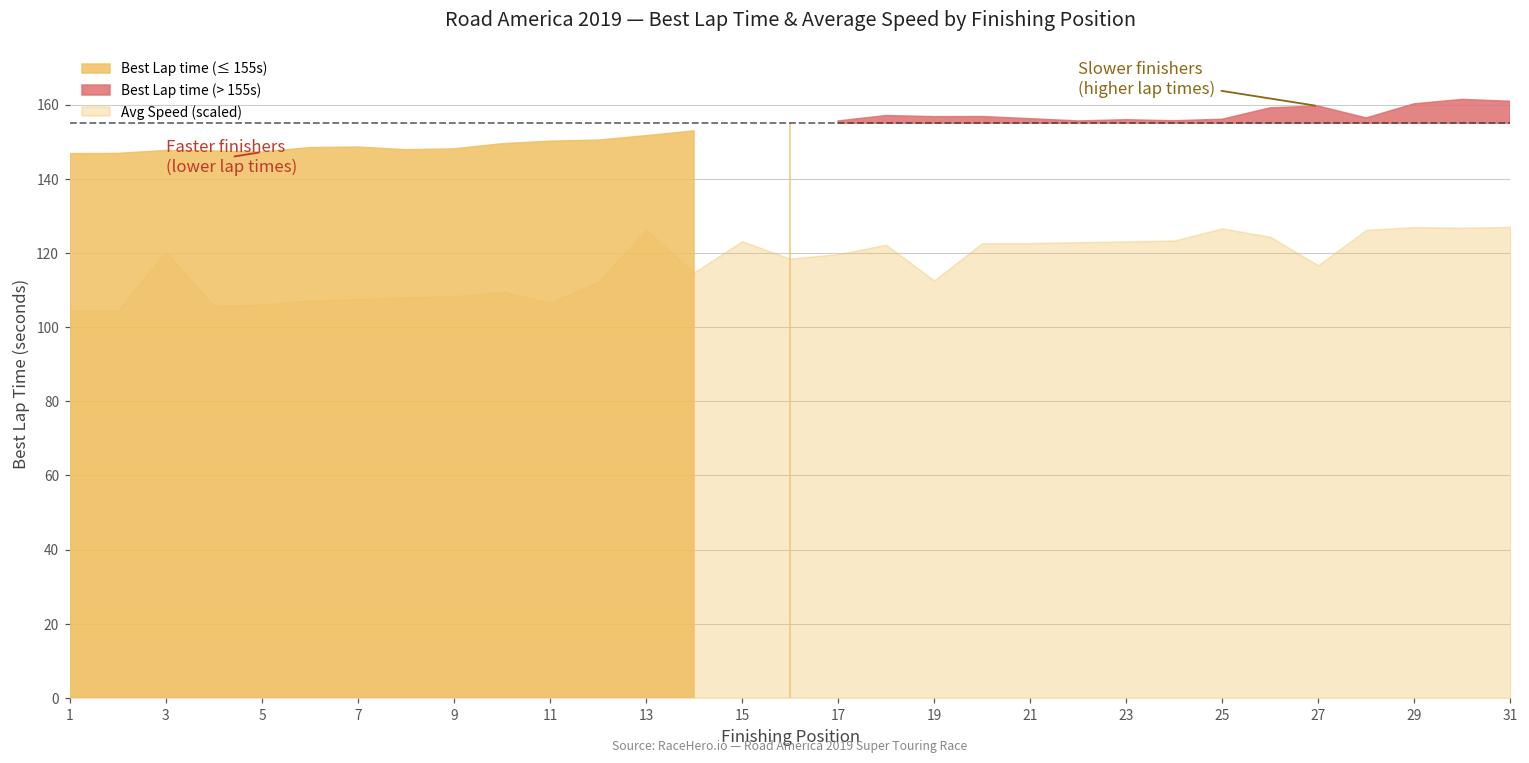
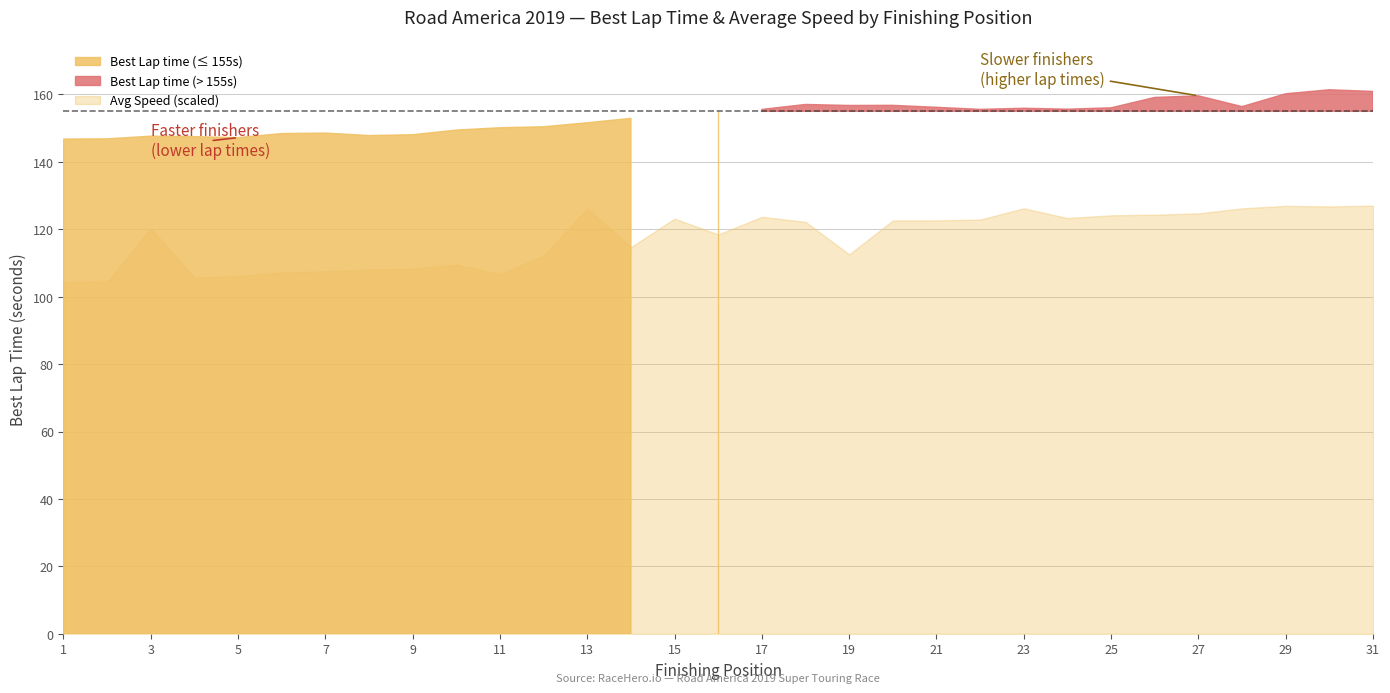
  {
    "1": 104,
    "3": 120,
    "5": 106,
    "7": 108,
    "9": 108,
    "11": 107,
    "13": 126,
    "15": 123,
-   "17": 120,
+   "17": 124,
    "19": 113,
    "21": 123,
-   "23": 123,
-   "25": 127,
-   "27": 117,
+   "23": 126,
+   "25": 124,
+   "27": 125,
    "29": 127,
    "31": 127
  }
